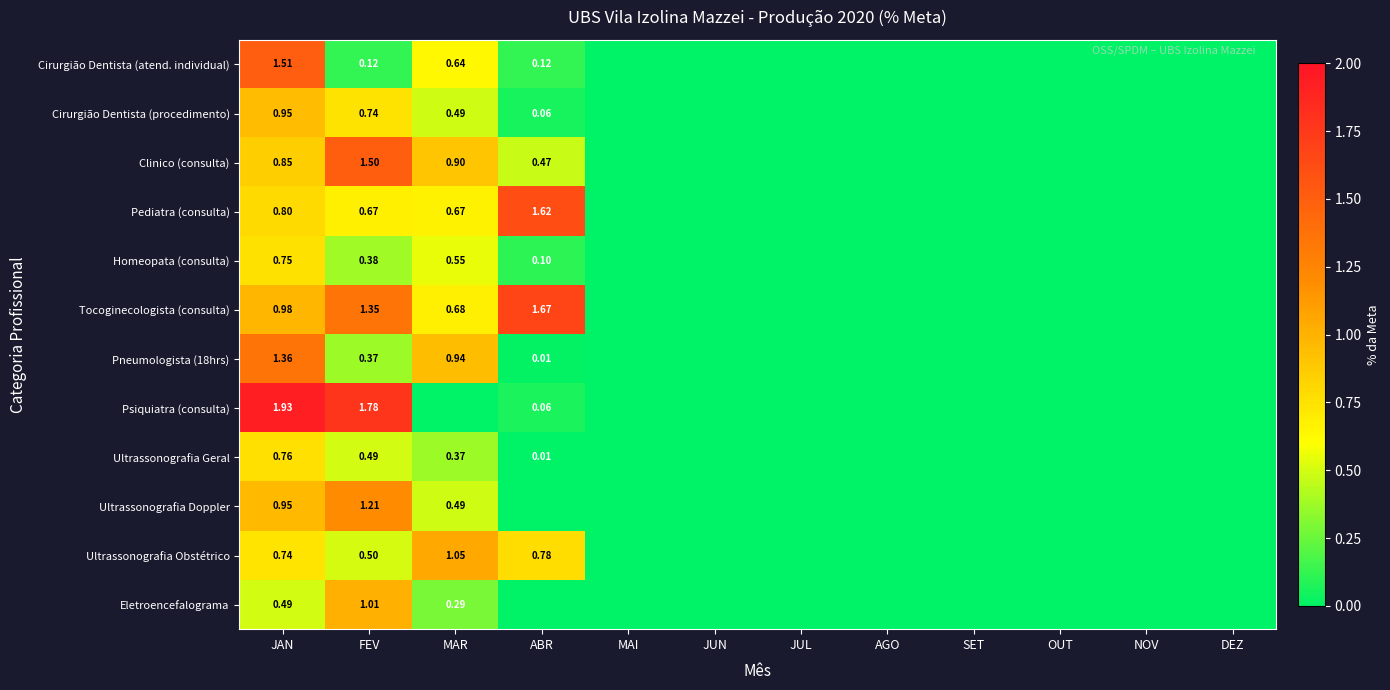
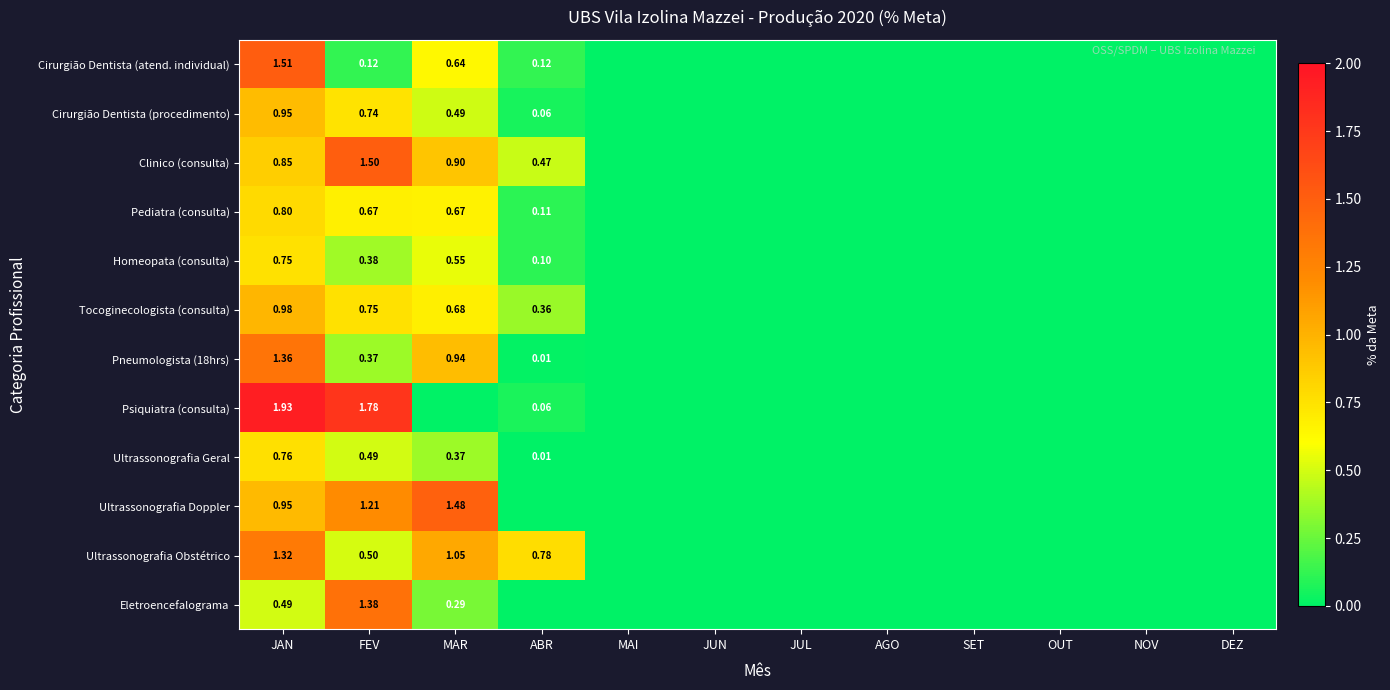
  {
    "Cirurgião Dentista (atend. individual)": {
      "JAN": 1.51,
      "FEV": 0.12,
      "MAR": 0.64,
      "ABR": 0.12
    },
    "Cirurgião Dentista (procedimento)": {
      "JAN": 0.95,
      "FEV": 0.74,
      "MAR": 0.49,
      "ABR": 0.06
    },
    "Clinico (consulta)": {
      "JAN": 0.85,
      "FEV": 1.50,
      "MAR": 0.90,
      "ABR": 0.47
    },
    "Pediatra (consulta)": {
      "JAN": 0.80,
      "FEV": 0.67,
      "MAR": 0.67,
-     "ABR": 1.62
+     "ABR": 0.11
    },
    "Homeopata (consulta)": {
      "JAN": 0.75,
      "FEV": 0.38,
      "MAR": 0.55,
      "ABR": 0.10
    },
    "Tocoginecologista (consulta)": {
      "JAN": 0.98,
-     "FEV": 1.35,
+     "FEV": 0.75,
      "MAR": 0.68,
-     "ABR": 1.67
+     "ABR": 0.36
    },
    "Pneumologista (18hrs)": {
      "JAN": 1.36,
      "FEV": 0.37,
      "MAR": 0.94,
      "ABR": 0.01
    },
    "Psiquiatra (consulta)": {
      "JAN": 1.93,
      "FEV": 1.78,
      "ABR": 0.06
    },
    "Ultrassonografia Geral": {
      "JAN": 0.76,
      "FEV": 0.49,
      "MAR": 0.37,
      "ABR": 0.01
    },
    "Ultrassonografia Doppler": {
      "JAN": 0.95,
      "FEV": 1.21,
-     "MAR": 0.49
+     "MAR": 1.48
    },
    "Ultrassonografia Obstétrico": {
-     "JAN": 0.74,
+     "JAN": 1.32,
      "FEV": 0.50,
      "MAR": 1.05,
      "ABR": 0.78
    },
    "Eletroencefalograma": {
      "JAN": 0.49,
-     "FEV": 1.01,
+     "FEV": 1.38,
      "MAR": 0.29
    }
  }
